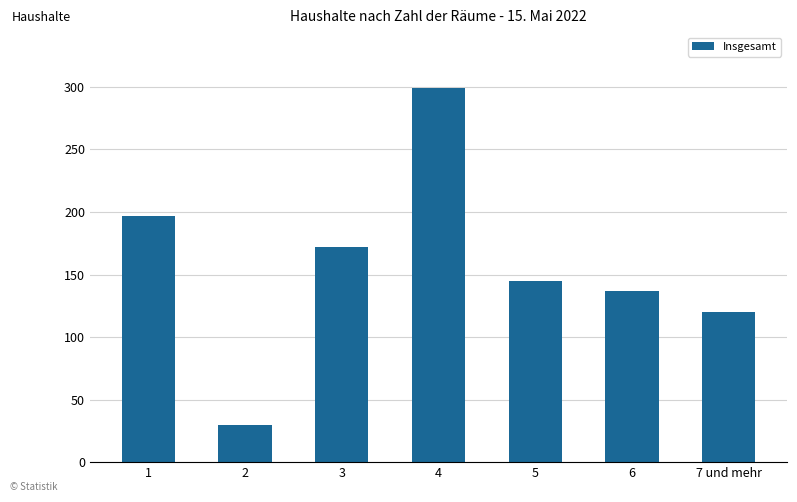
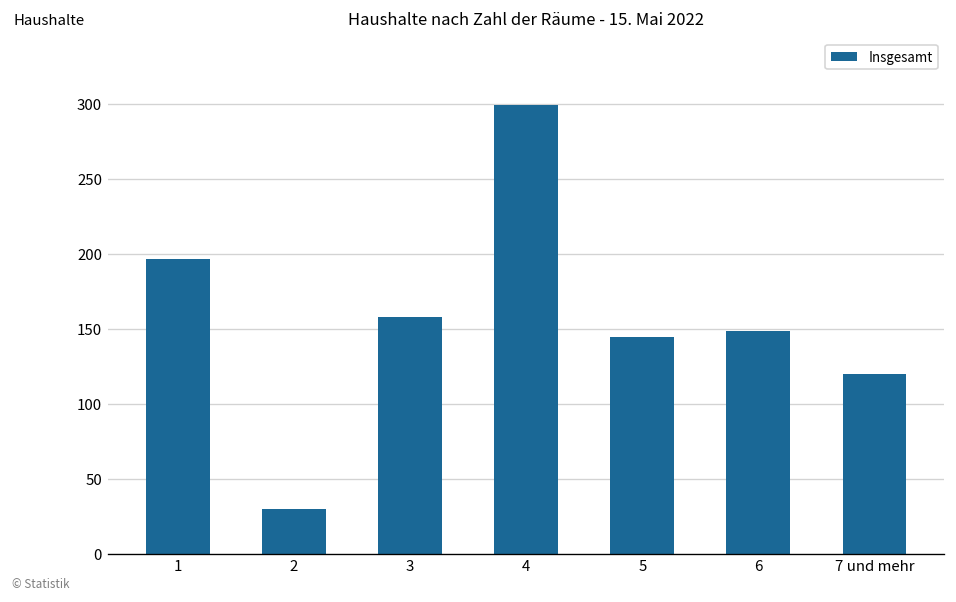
  {
    "1": 197,
    "2": 30,
-   "3": 172,
+   "3": 158,
    "4": 299,
    "5": 145,
-   "6": 137,
+   "6": 149,
    "7 und mehr": 120
  }
